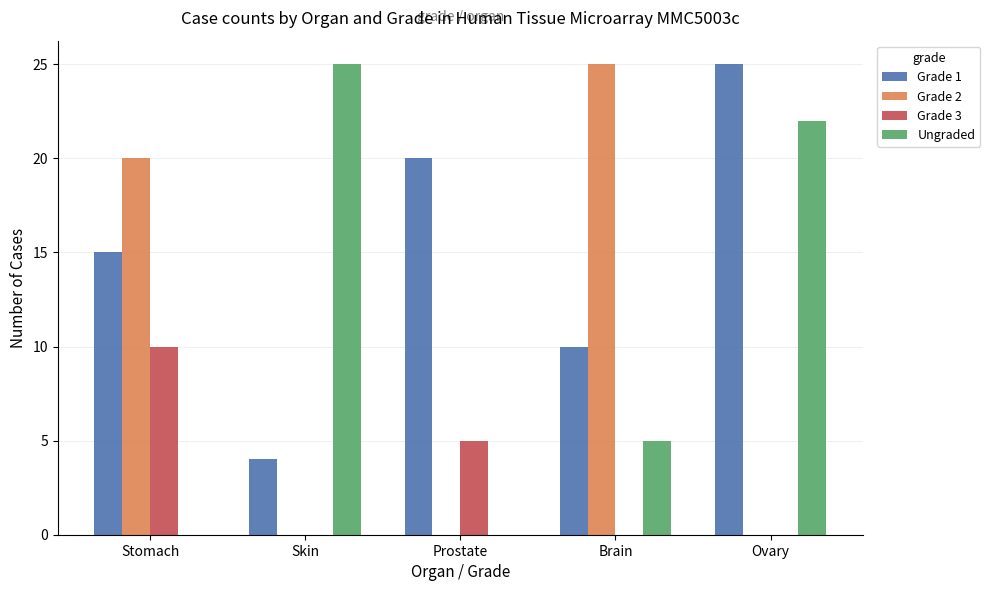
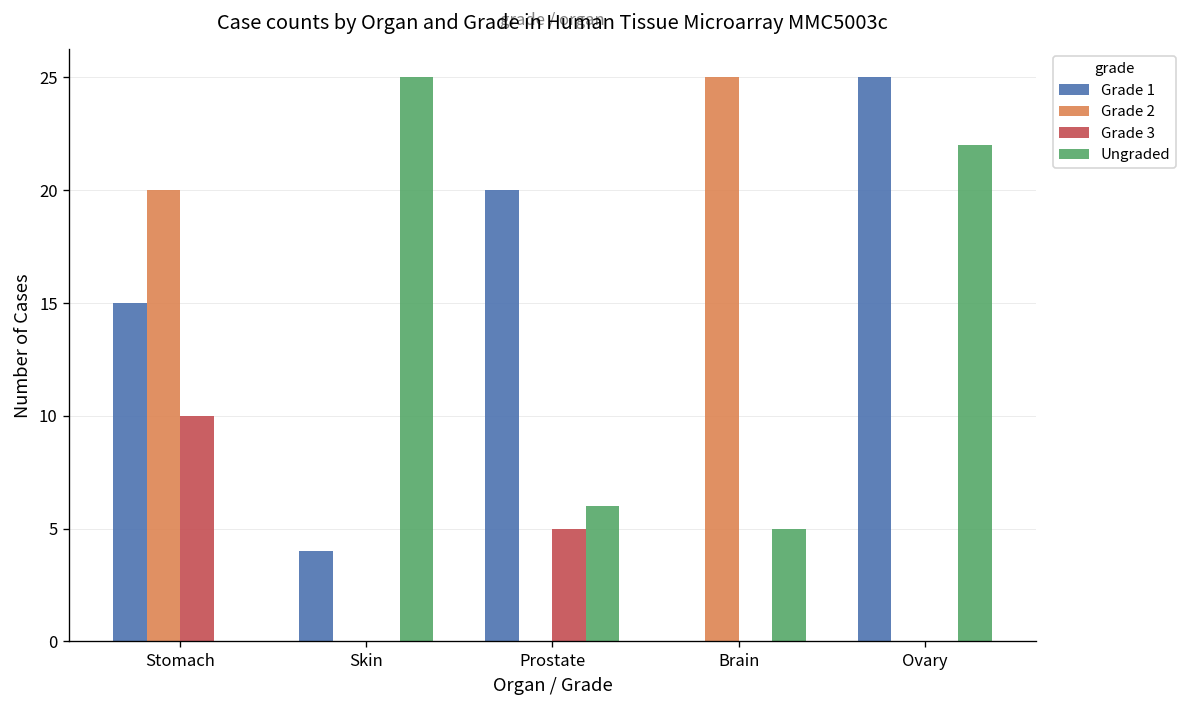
  {
    "Grade 1": {
      "Stomach": 15,
      "Skin": 4,
      "Prostate": 20,
-     "Brain": 10,
+     "Brain": 0,
      "Ovary": 25
    },
    "Ungraded": {
      "Stomach": 0,
      "Skin": 25,
-     "Prostate": 0,
+     "Prostate": 6,
      "Brain": 5,
      "Ovary": 22
    }
  }
